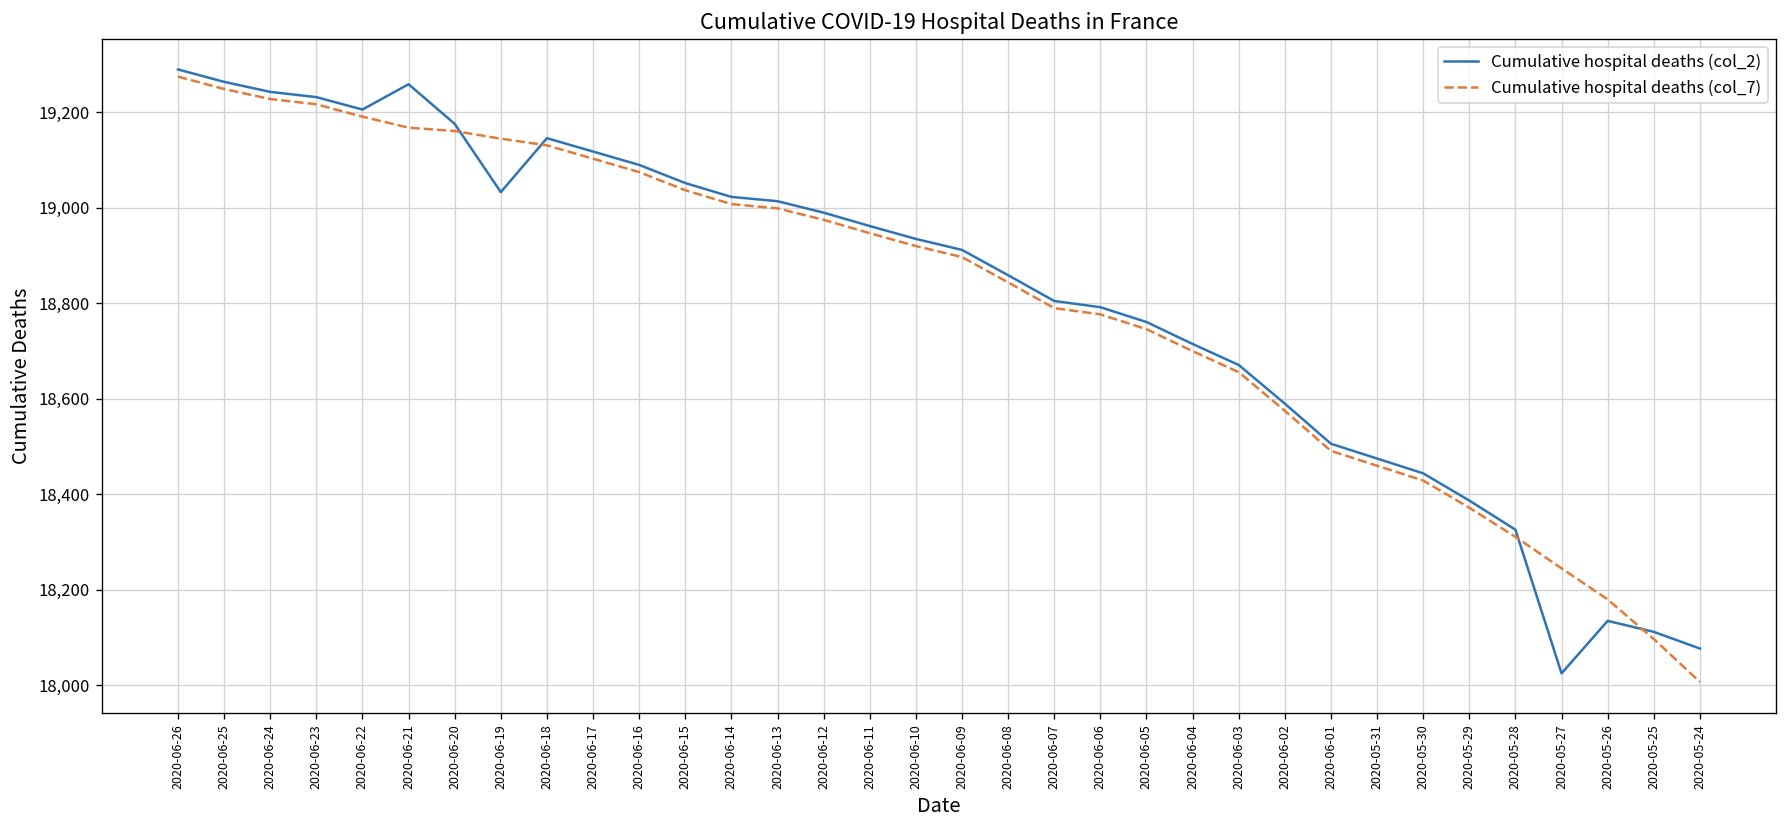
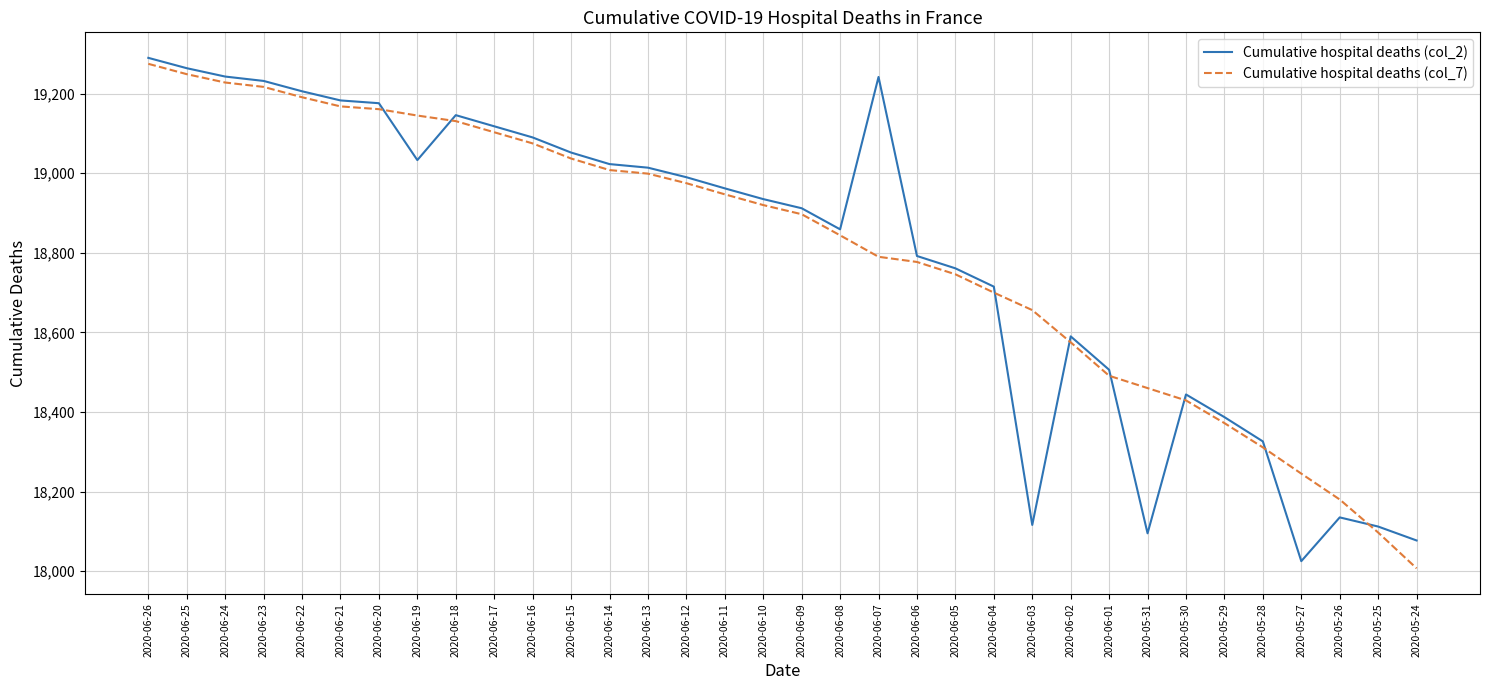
  {
    "Cumulative hospital deaths (col_2)": {
      "2020-06-26": "19,290",
      "2020-06-25": "19,260",
      "2020-06-24": "19,240",
      "2020-06-23": "19,230",
      "2020-06-22": "19,210",
-     "2020-06-21": "19,260",
+     "2020-06-21": "19,180",
      "2020-06-20": "19,180",
      "2020-06-19": "19,030",
      "2020-06-18": "19,150",
      "2020-06-17": "19,120",
      "2020-06-16": "19,090",
      "2020-06-15": "19,050",
      "2020-06-14": "19,020",
      "2020-06-13": "19,010",
      "2020-06-12": "18,990",
      "2020-06-11": "18,960",
      "2020-06-10": "18,940",
      "2020-06-09": "18,910",
      "2020-06-08": "18,860",
-     "2020-06-07": "18,810",
+     "2020-06-07": "19,240",
      "2020-06-06": "18,790",
      "2020-06-05": "18,760",
      "2020-06-04": "18,720",
-     "2020-06-03": "18,670",
+     "2020-06-03": "18,120",
      "2020-06-02": "18,590",
      "2020-06-01": "18,510",
-     "2020-05-31": "18,480",
+     "2020-05-31": "18,100",
      "2020-05-30": "18,440",
      "2020-05-29": "18,390",
      "2020-05-28": "18,330",
      "2020-05-27": "18,030",
      "2020-05-26": "18,140",
      "2020-05-25": "18,110",
      "2020-05-24": "18,080"
    },
    "Cumulative hospital deaths (col_7)": {
      "2020-06-26": "19,280",
      "2020-06-25": "19,250",
      "2020-06-24": "19,230",
      "2020-06-23": "19,220",
      "2020-06-22": "19,190",
      "2020-06-21": "19,170",
      "2020-06-20": "19,160",
      "2020-06-19": "19,150",
      "2020-06-18": "19,130",
      "2020-06-17": "19,100",
      "2020-06-16": "19,080",
      "2020-06-15": "19,040",
      "2020-06-14": "19,010",
      "2020-06-13": "19,000",
      "2020-06-12": "18,980",
      "2020-06-11": "18,950",
      "2020-06-10": "18,920",
      "2020-06-09": "18,900",
      "2020-06-08": "18,840",
      "2020-06-07": "18,790",
      "2020-06-06": "18,780",
      "2020-06-05": "18,750",
      "2020-06-04": "18,700",
      "2020-06-03": "18,660",
      "2020-06-02": "18,580",
      "2020-06-01": "18,490",
      "2020-05-31": "18,460",
      "2020-05-30": "18,430",
      "2020-05-29": "18,370",
      "2020-05-28": "18,310",
      "2020-05-27": "18,250",
      "2020-05-26": "18,180",
      "2020-05-25": "18,100",
      "2020-05-24": "18,010"
    }
  }
